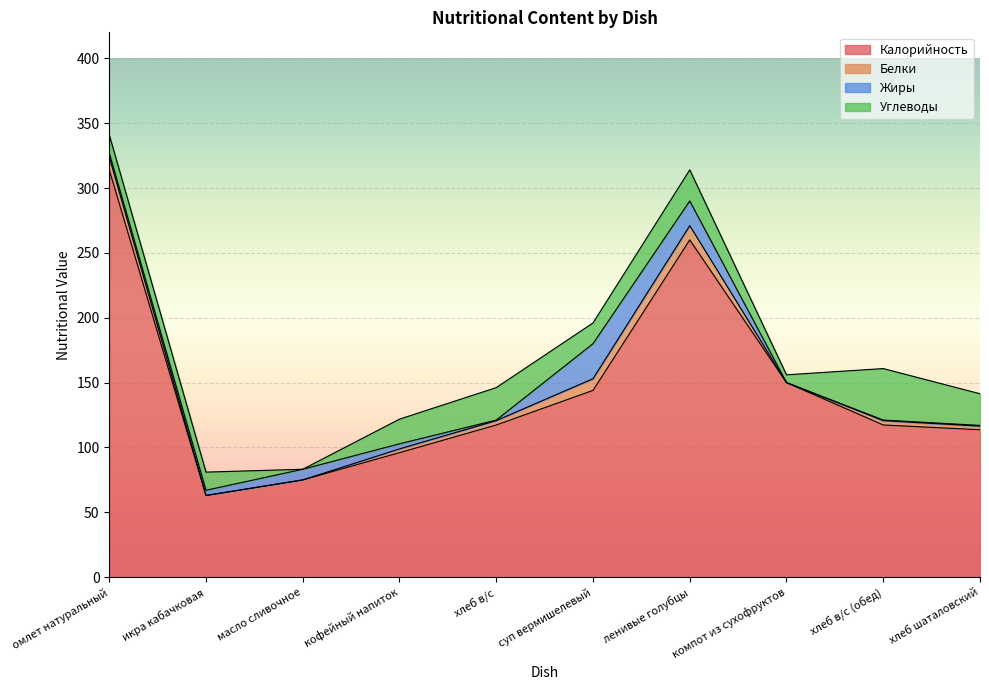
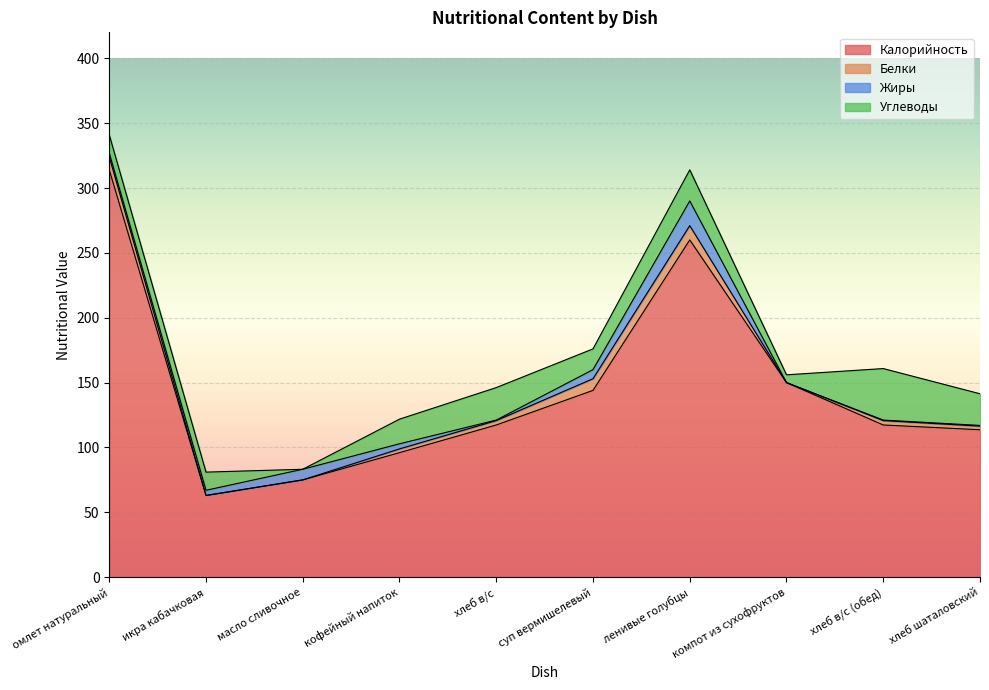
  {
    "Жиры": {
      "омлет натуральный": 3,
      "икра кабачковая": 4,
      "кофейный напиток": 4,
-     "суп вермишелевый": 27,
+     "суп вермишелевый": 7,
      "ленивые голубцы": 19
    },
    "Углеводы": {
      "омлет натуральный": 14,
      "икра кабачковая": 14,
      "кофейный напиток": 19,
      "хлеб в/с": 25,
      "суп вермишелевый": 16,
      "ленивые голубцы": 24,
      "компот из сухофруктов": 6,
      "хлеб в/с (обед)": 40,
      "хлеб шаталовский": 24
    }
  }
